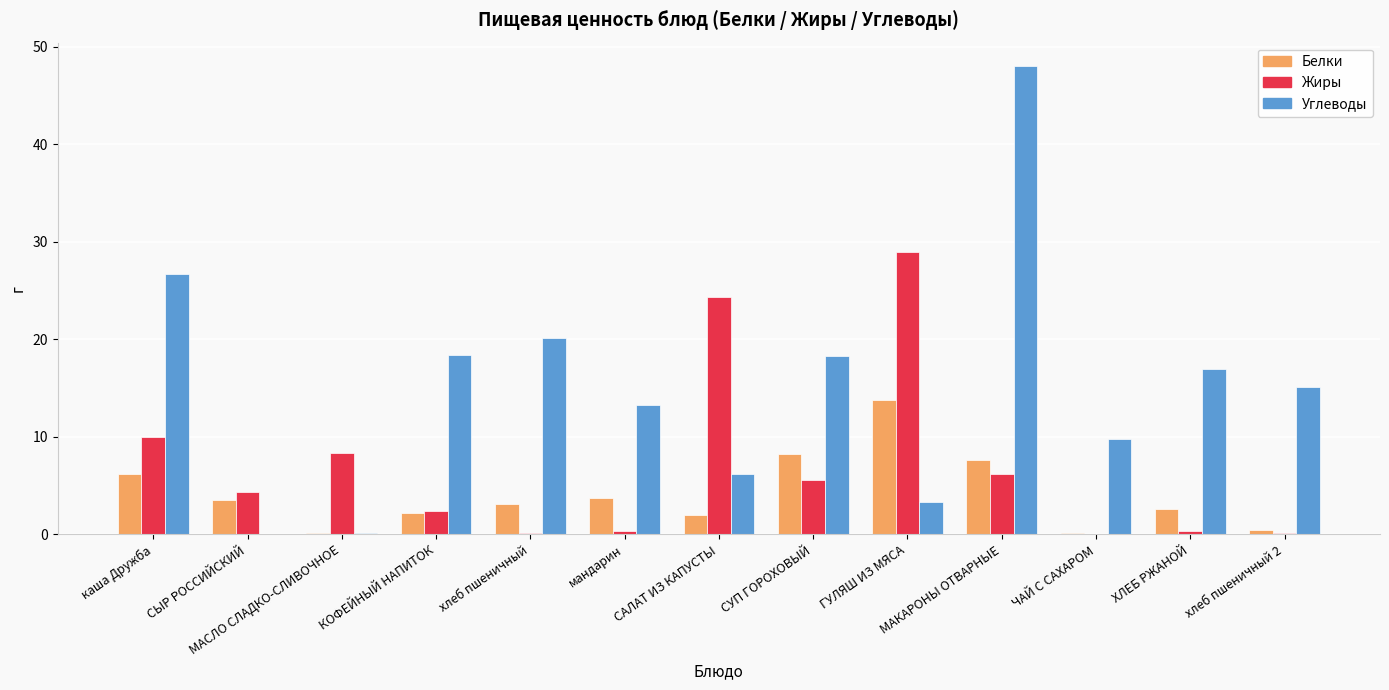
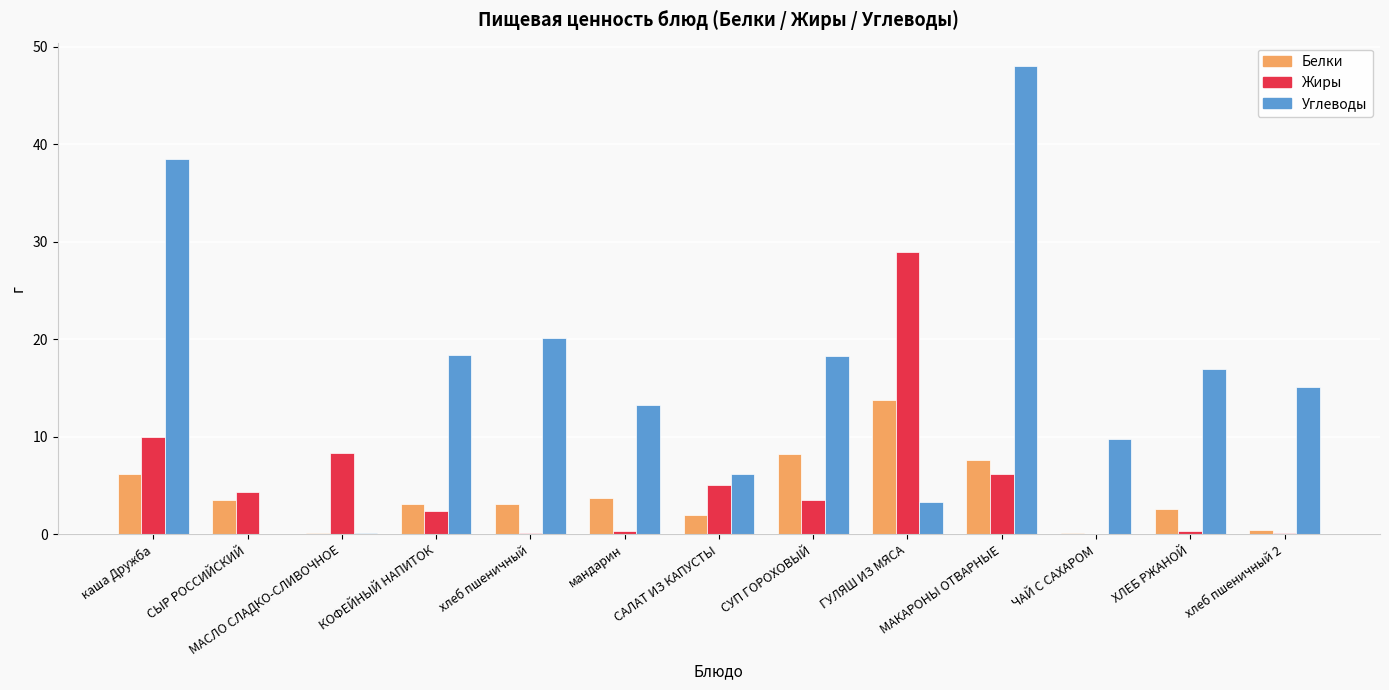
  {
    "Белки": {
      "каша Дружба": 6,
      "СЫР РОССИЙСКИЙ": 4,
-     "КОФЕЙНЫЙ НАПИТОК": 2,
+     "КОФЕЙНЫЙ НАПИТОК": 3,
      "хлеб пшеничный": 3,
      "мандарин": 4,
      "САЛАТ ИЗ КАПУСТЫ": 2,
      "СУП ГОРОХОВЫЙ": 8,
      "ГУЛЯШ ИЗ МЯСА": 14,
      "МАКАРОНЫ ОТВАРНЫЕ": 8,
      "ХЛЕБ РЖАНОЙ": 3,
      "хлеб пшеничный 2": 1
    },
    "Жиры": {
      "каша Дружба": 10,
      "СЫР РОССИЙСКИЙ": 4,
      "МАСЛО СЛАДКО-СЛИВОЧНОЕ": 8,
      "КОФЕЙНЫЙ НАПИТОК": 2,
      "мандарин": 0,
-     "САЛАТ ИЗ КАПУСТЫ": 24,
-     "СУП ГОРОХОВЫЙ": 6,
+     "САЛАТ ИЗ КАПУСТЫ": 5,
+     "СУП ГОРОХОВЫЙ": 4,
      "ГУЛЯШ ИЗ МЯСА": 29,
      "МАКАРОНЫ ОТВАРНЫЕ": 6,
      "ЧАЙ С САХАРОМ": 0,
      "ХЛЕБ РЖАНОЙ": 0
    },
    "Углеводы": {
-     "каша Дружба": 27,
+     "каша Дружба": 39,
      "СЫР РОССИЙСКИЙ": 0,
      "КОФЕЙНЫЙ НАПИТОК": 18,
      "хлеб пшеничный": 20,
      "мандарин": 13,
      "САЛАТ ИЗ КАПУСТЫ": 6,
      "СУП ГОРОХОВЫЙ": 18,
      "ГУЛЯШ ИЗ МЯСА": 3,
      "МАКАРОНЫ ОТВАРНЫЕ": 48,
      "ЧАЙ С САХАРОМ": 10,
      "ХЛЕБ РЖАНОЙ": 17,
      "хлеб пшеничный 2": 15
    }
  }
